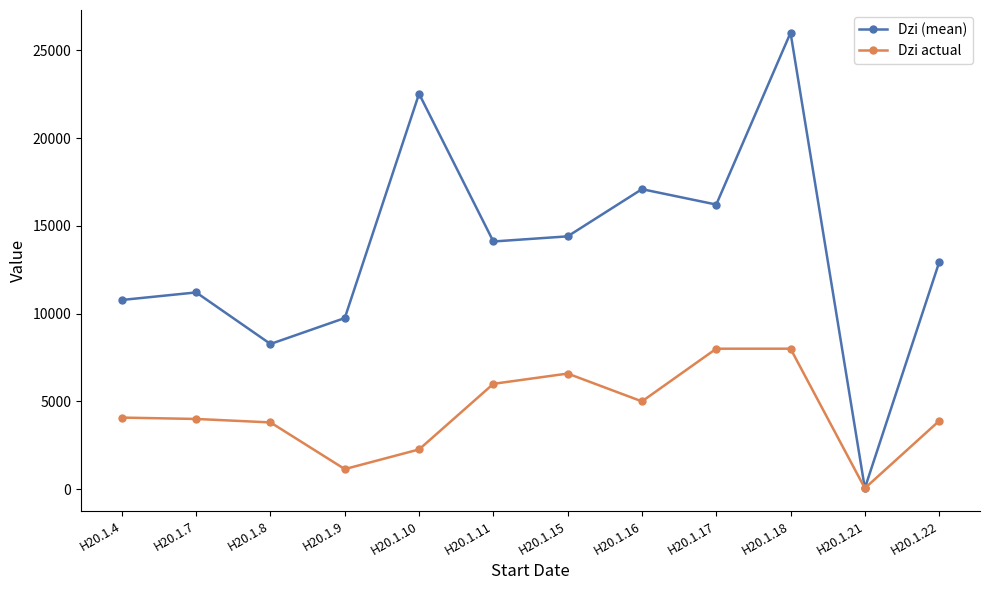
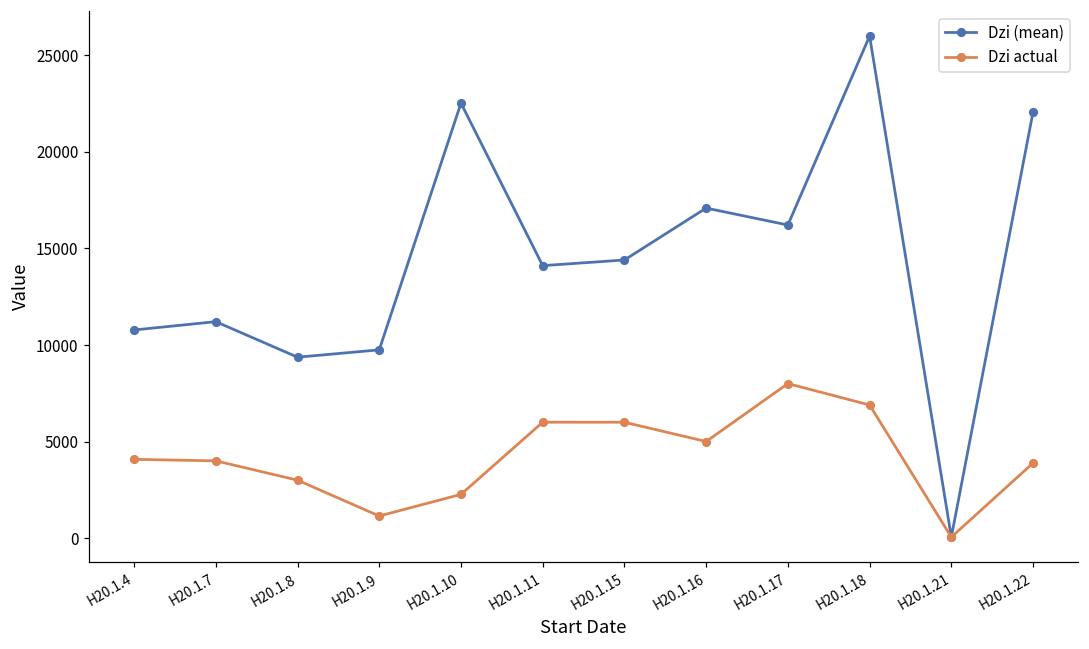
  {
    "Dzi (mean)": {
      "H20.1.4": 10800,
      "H20.1.7": 11200,
-     "H20.1.8": 8300,
+     "H20.1.8": 9400,
      "H20.1.9": 9800,
      "H20.1.10": 22500,
      "H20.1.11": 14100,
      "H20.1.15": 14400,
      "H20.1.16": 17100,
      "H20.1.17": 16200,
      "H20.1.18": 26000,
-     "H20.1.22": 12900
+     "H20.1.22": 22100
    },
    "Dzi actual": {
      "H20.1.4": 4100,
      "H20.1.7": 4000,
-     "H20.1.8": 3800,
+     "H20.1.8": 3000,
      "H20.1.9": 1100,
      "H20.1.10": 2300,
      "H20.1.11": 6000,
-     "H20.1.15": 6600,
+     "H20.1.15": 6000,
      "H20.1.16": 5000,
      "H20.1.17": 8000,
-     "H20.1.18": 8000,
+     "H20.1.18": 6900,
      "H20.1.22": 3900
    }
  }
